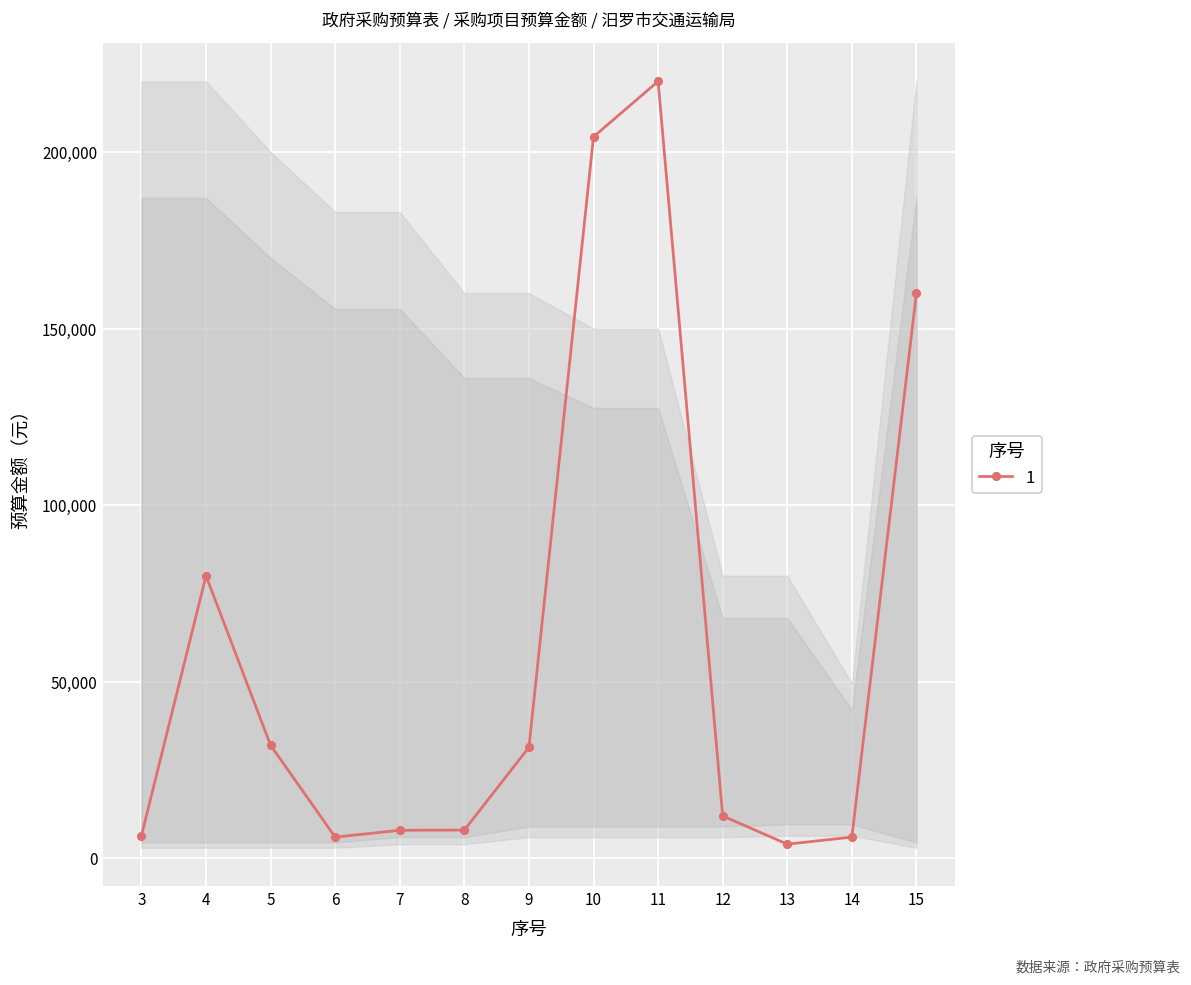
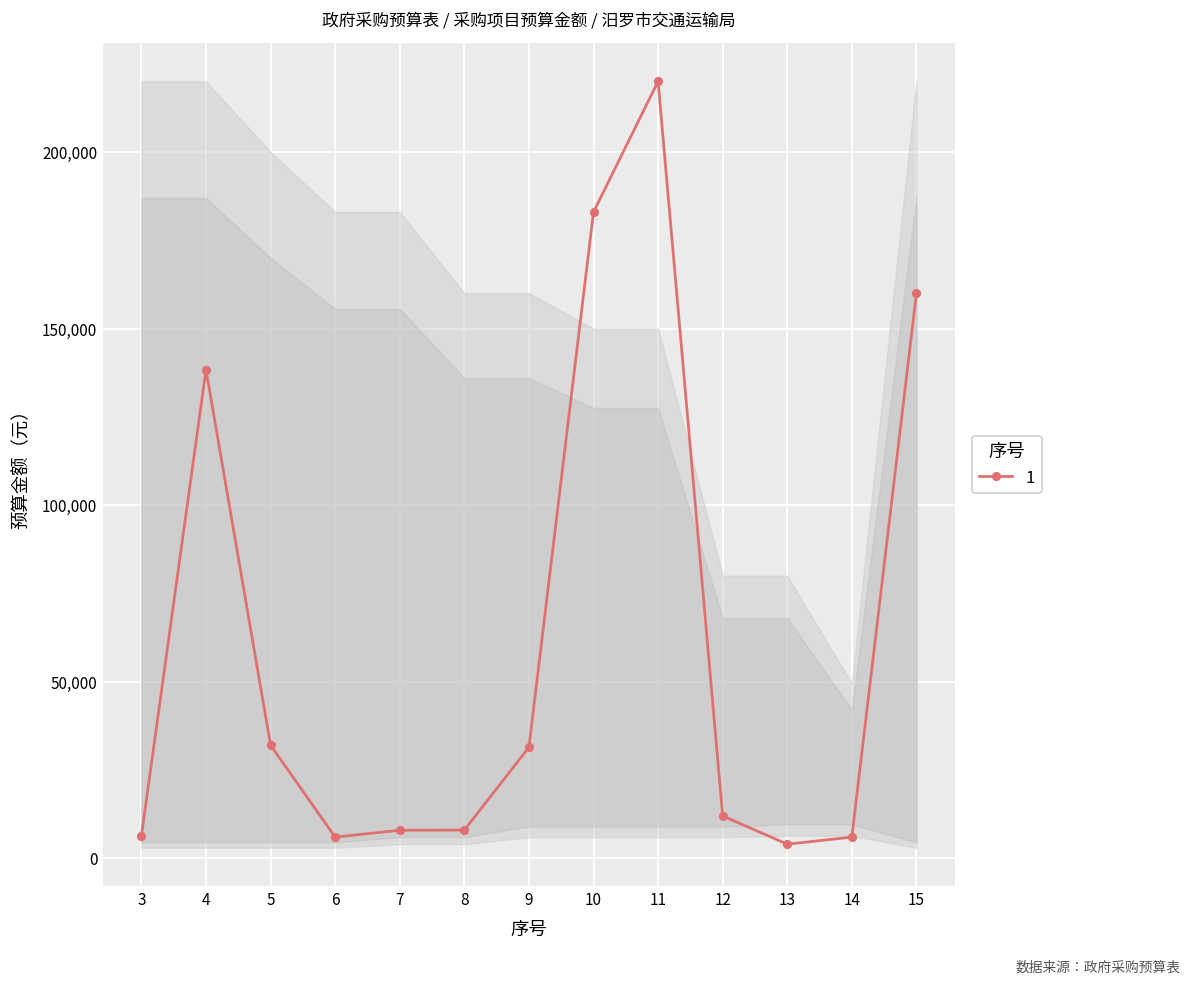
  {
    "1": {
      "3": "6,000",
-     "4": "80,000",
+     "4": "138,000",
      "5": "32,000",
      "6": "6,000",
      "7": "8,000",
      "8": "8,000",
      "9": "31,000",
-     "10": "204,000",
+     "10": "183,000",
      "11": "220,000",
      "12": "12,000",
      "13": "4,000",
      "14": "6,000",
      "15": "160,000"
    }
  }
